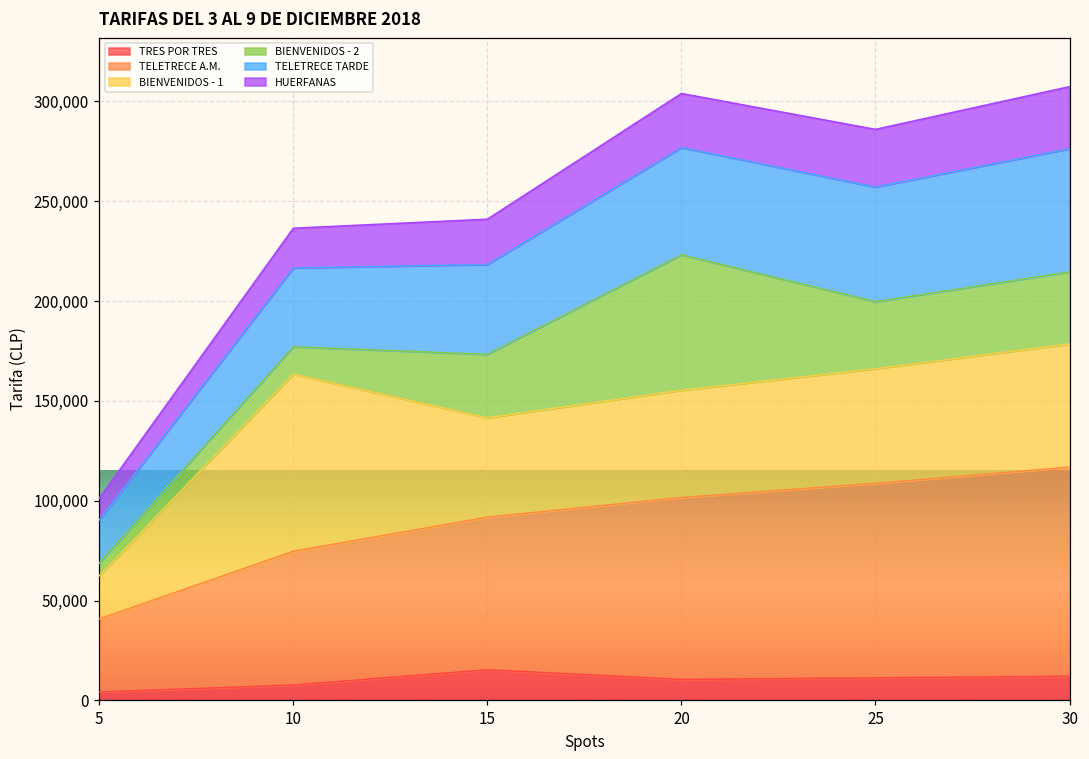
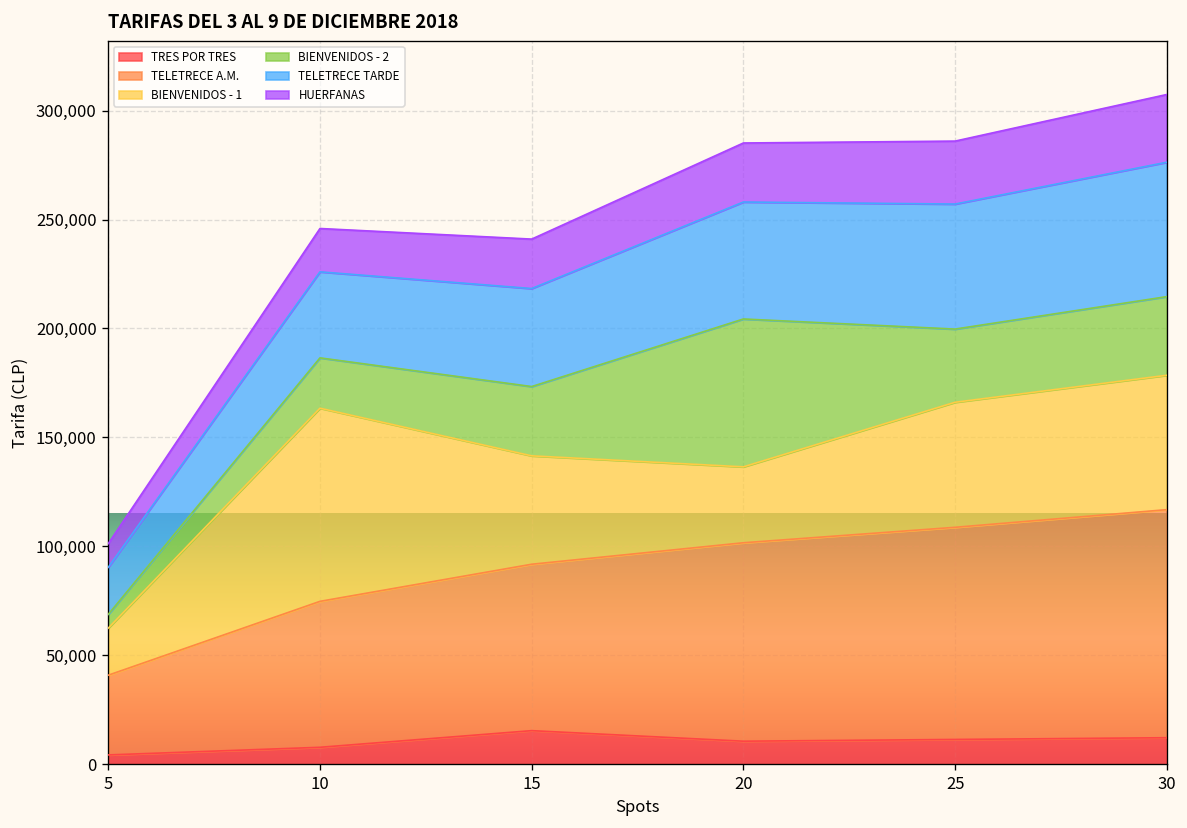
  {
    "TRES POR TRES": {
      "5": "4,000",
      "10": "8,000",
      "15": "15,000",
      "20": "11,000",
      "25": "11,000",
      "30": "12,000"
    },
    "TELETRECE A.M.": {
      "5": "37,000",
      "10": "67,000",
      "15": "76,000",
      "20": "91,000",
      "25": "97,000",
      "30": "105,000"
    },
    "BIENVENIDOS - 1": {
      "5": "22,000",
      "10": "89,000",
      "15": "50,000",
-     "20": "54,000",
+     "20": "35,000",
      "25": "57,000",
      "30": "62,000"
    },
    "BIENVENIDOS - 2": {
      "5": "6,000",
-     "10": "14,000",
+     "10": "23,000",
      "15": "32,000",
      "20": "68,000",
      "25": "34,000",
      "30": "36,000"
    },
    "TELETRECE TARDE": {
      "5": "22,000",
      "10": "40,000",
      "15": "45,000",
      "20": "54,000",
      "25": "57,000",
      "30": "62,000"
    },
    "HUERFANAS": {
      "5": "11,000",
      "10": "20,000",
      "15": "23,000",
      "20": "27,000",
      "25": "29,000",
      "30": "31,000"
    }
  }
